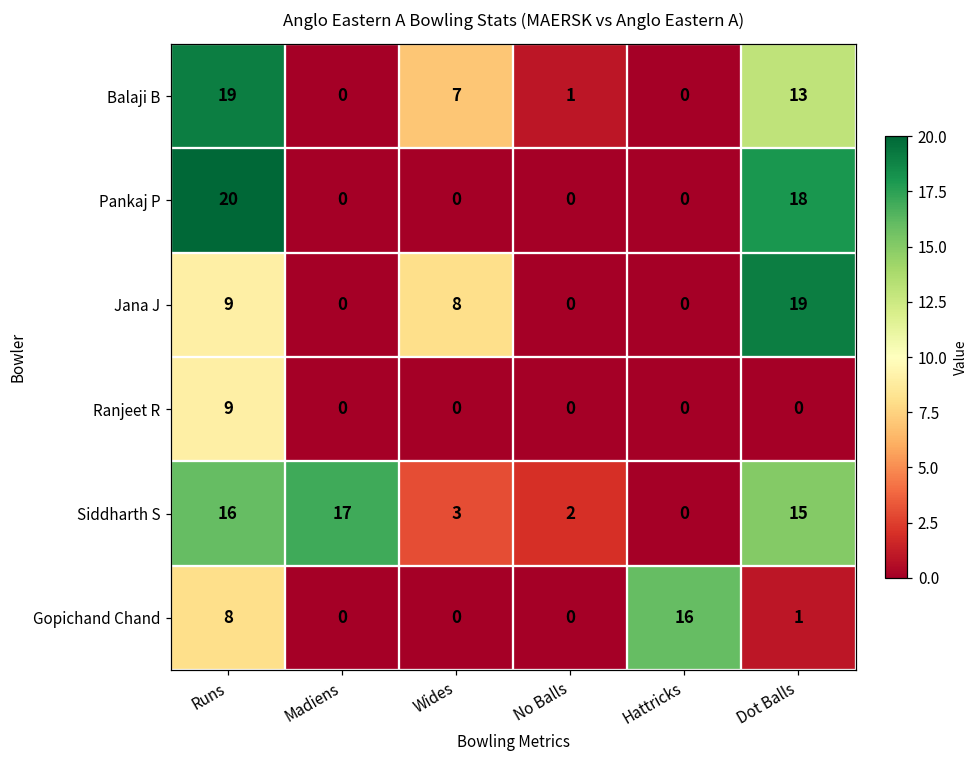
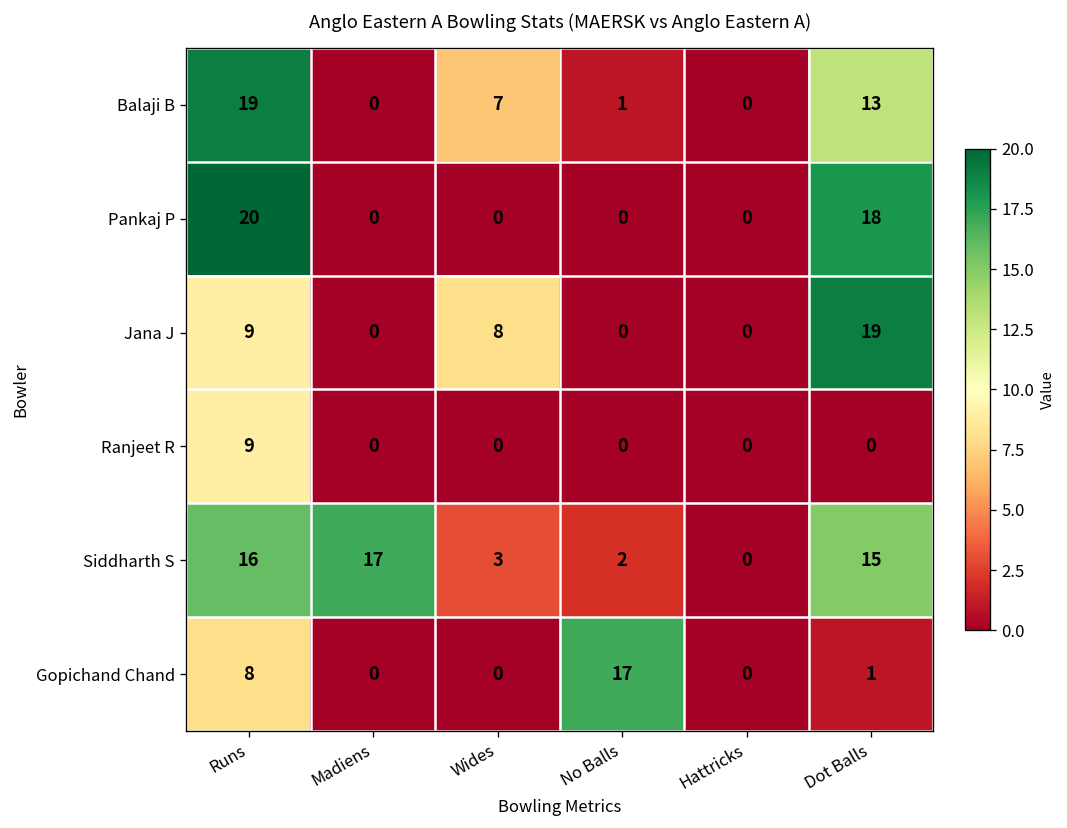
  {
    "Balaji B": {
      "Runs": 19,
      "Madiens": 0,
      "Wides": 7,
      "No Balls": 1,
      "Hattricks": 0,
      "Dot Balls": 13
    },
    "Pankaj P": {
      "Runs": 20,
      "Madiens": 0,
      "Wides": 0,
      "No Balls": 0,
      "Hattricks": 0,
      "Dot Balls": 18
    },
    "Jana J": {
      "Runs": 9,
      "Madiens": 0,
      "Wides": 8,
      "No Balls": 0,
      "Hattricks": 0,
      "Dot Balls": 19
    },
    "Ranjeet R": {
      "Runs": 9,
      "Madiens": 0,
      "Wides": 0,
      "No Balls": 0,
      "Hattricks": 0,
      "Dot Balls": 0
    },
    "Siddharth S": {
      "Runs": 16,
      "Madiens": 17,
      "Wides": 3,
      "No Balls": 2,
      "Hattricks": 0,
      "Dot Balls": 15
    },
    "Gopichand Chand": {
      "Runs": 8,
      "Madiens": 0,
      "Wides": 0,
-     "No Balls": 0,
-     "Hattricks": 16,
+     "No Balls": 17,
+     "Hattricks": 0,
      "Dot Balls": 1
    }
  }
